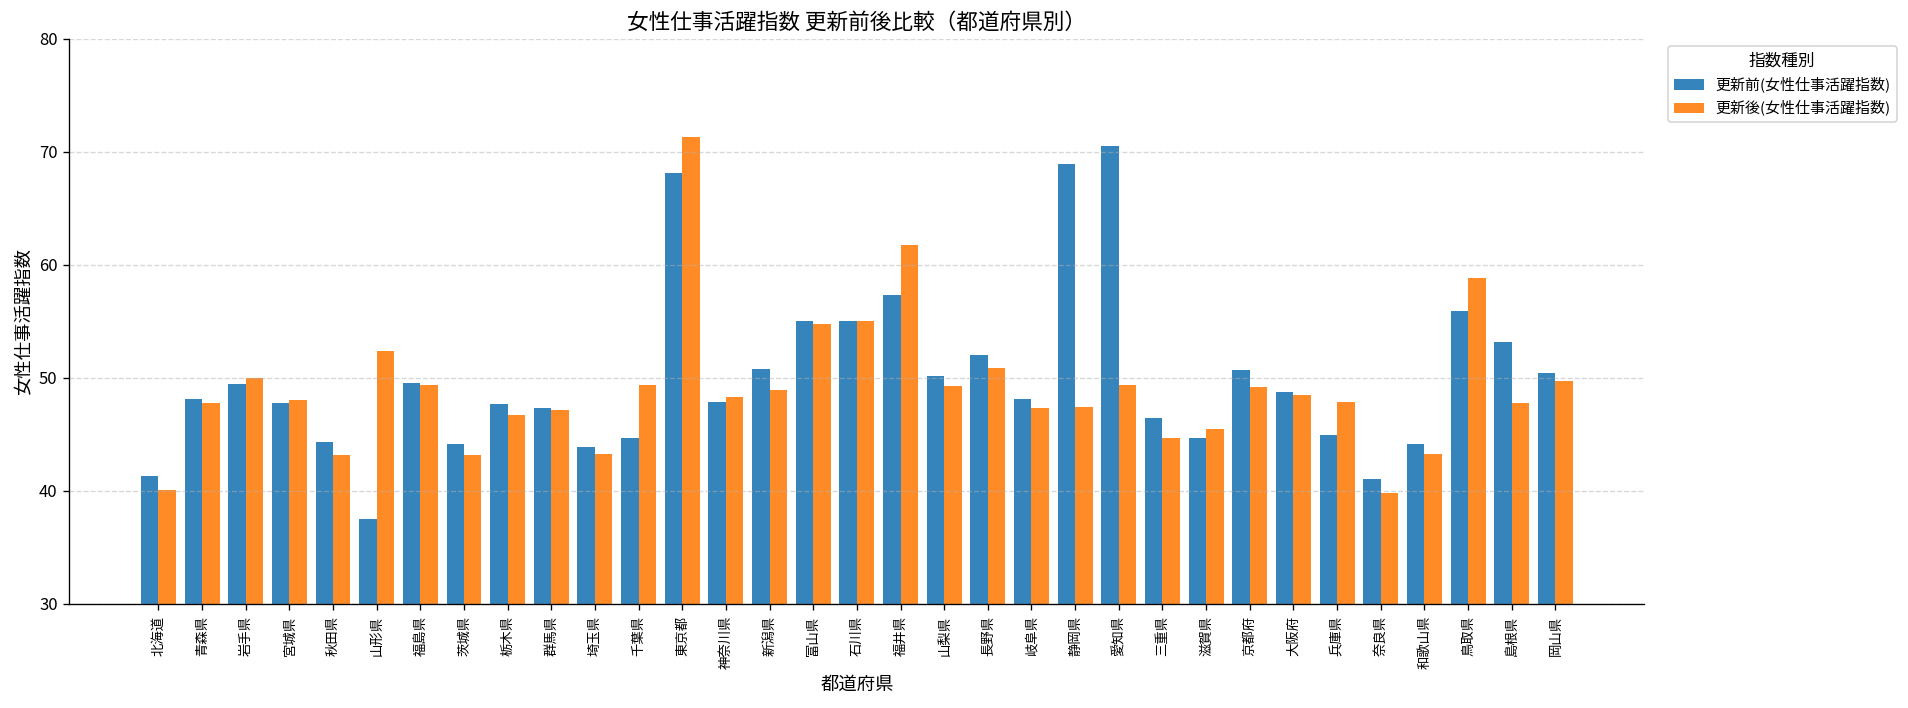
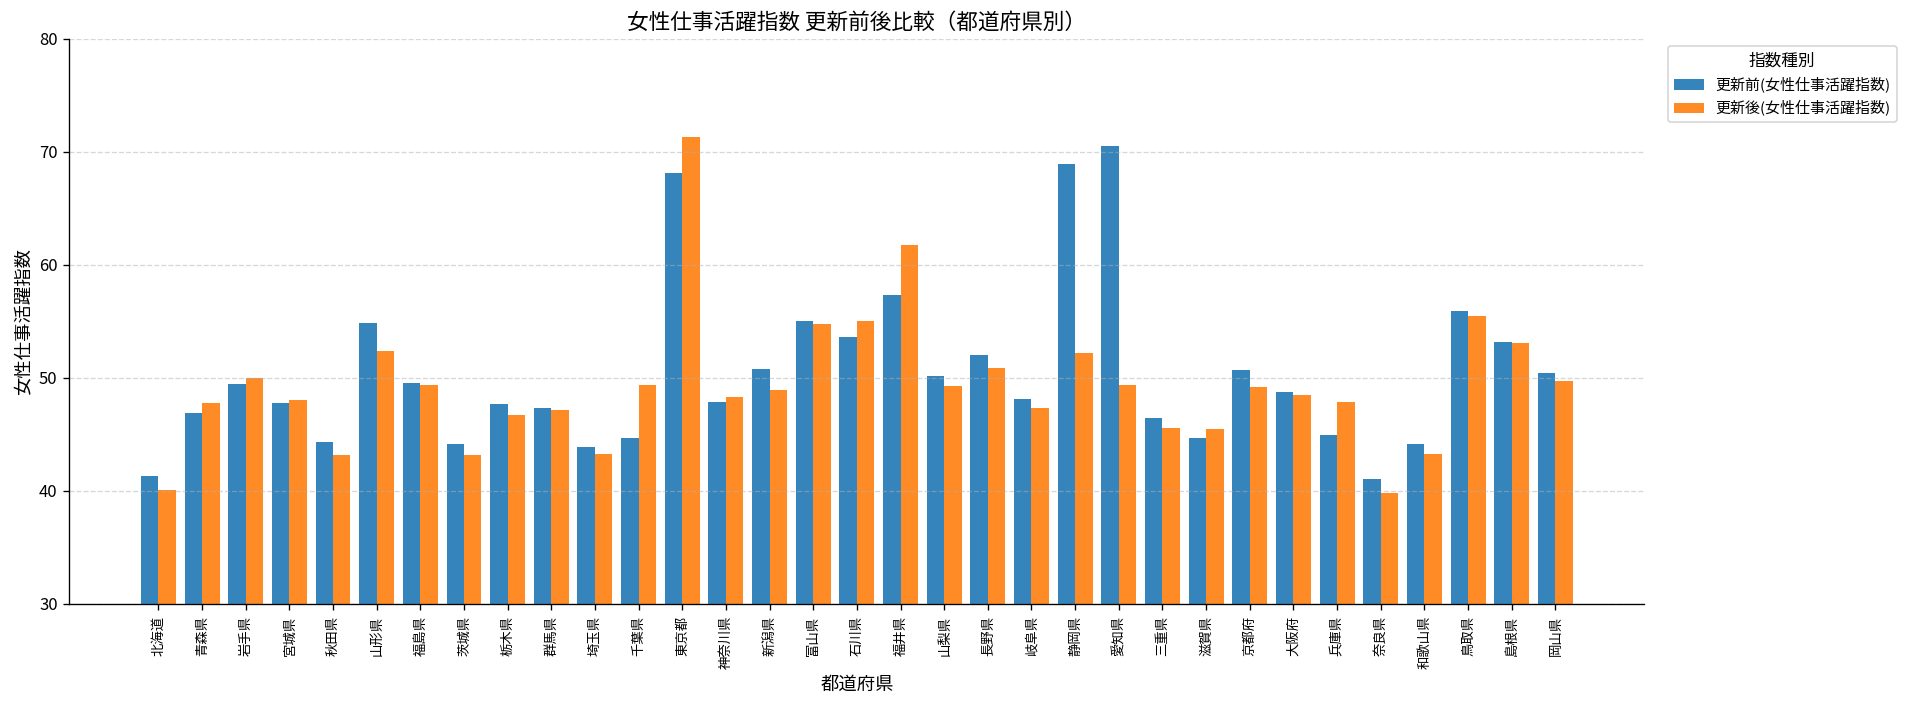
  {
    "更新前(女性仕事活躍指数)": {
      "北海道": 41,
-     "青森県": 48,
+     "青森県": 47,
      "岩手県": 49,
      "宮城県": 48,
      "秋田県": 44,
-     "山形県": 38,
+     "山形県": 55,
      "福島県": 50,
      "茨城県": 44,
      "栃木県": 48,
      "群馬県": 47,
      "埼玉県": 44,
      "千葉県": 45,
      "東京都": 68,
      "神奈川県": 48,
      "新潟県": 51,
      "富山県": 55,
-     "石川県": 55,
+     "石川県": 54,
      "福井県": 57,
      "山梨県": 50,
      "長野県": 52,
      "岐阜県": 48,
      "静岡県": 69,
      "愛知県": 71,
      "三重県": 46,
      "滋賀県": 45,
      "京都府": 51,
      "大阪府": 49,
      "兵庫県": 45,
      "奈良県": 41,
      "和歌山県": 44,
      "鳥取県": 56,
      "島根県": 53,
      "岡山県": 50
    },
    "更新後(女性仕事活躍指数)": {
      "北海道": 40,
      "青森県": 48,
      "岩手県": 50,
      "宮城県": 48,
      "秋田県": 43,
      "山形県": 52,
      "福島県": 49,
      "茨城県": 43,
      "栃木県": 47,
      "群馬県": 47,
      "埼玉県": 43,
      "千葉県": 49,
      "東京都": 71,
      "神奈川県": 48,
      "新潟県": 49,
      "富山県": 55,
      "石川県": 55,
      "福井県": 62,
      "山梨県": 49,
      "長野県": 51,
      "岐阜県": 47,
-     "静岡県": 47,
+     "静岡県": 52,
      "愛知県": 49,
-     "三重県": 45,
+     "三重県": 46,
      "滋賀県": 45,
      "京都府": 49,
      "大阪府": 49,
      "兵庫県": 48,
      "奈良県": 40,
      "和歌山県": 43,
-     "鳥取県": 59,
-     "島根県": 48,
+     "鳥取県": 55,
+     "島根県": 53,
      "岡山県": 50
    }
  }
